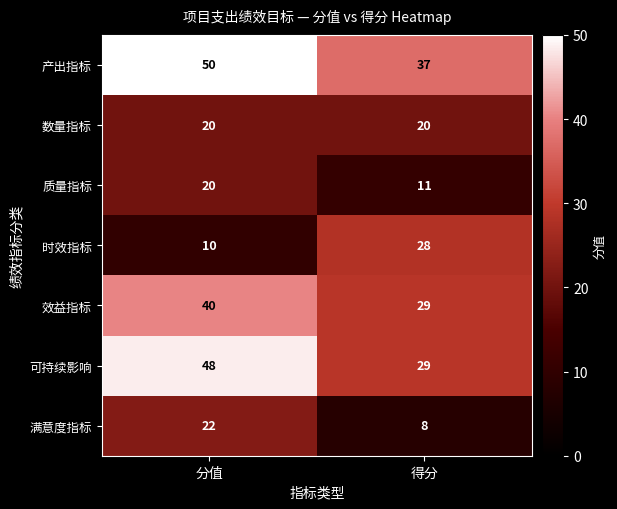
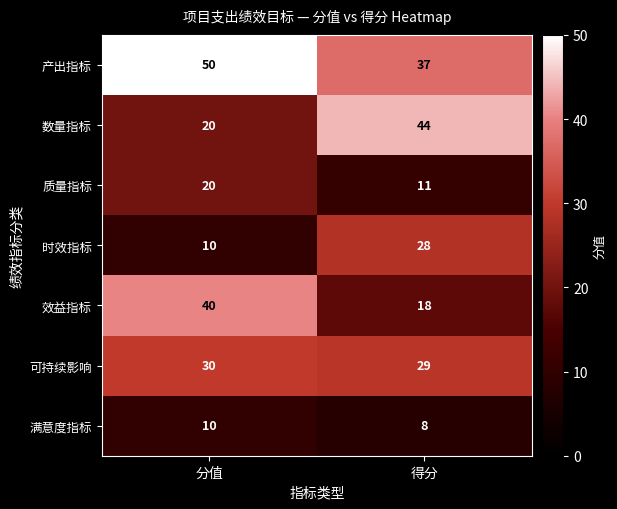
  {
    "产出指标": {
      "分值": 50,
      "得分": 37
    },
    "数量指标": {
      "分值": 20,
-     "得分": 20
+     "得分": 44
    },
    "质量指标": {
      "分值": 20,
      "得分": 11
    },
    "时效指标": {
      "分值": 10,
      "得分": 28
    },
    "效益指标": {
      "分值": 40,
-     "得分": 29
+     "得分": 18
    },
    "可持续影响": {
-     "分值": 48,
+     "分值": 30,
      "得分": 29
    },
    "满意度指标": {
-     "分值": 22,
+     "分值": 10,
      "得分": 8
    }
  }
